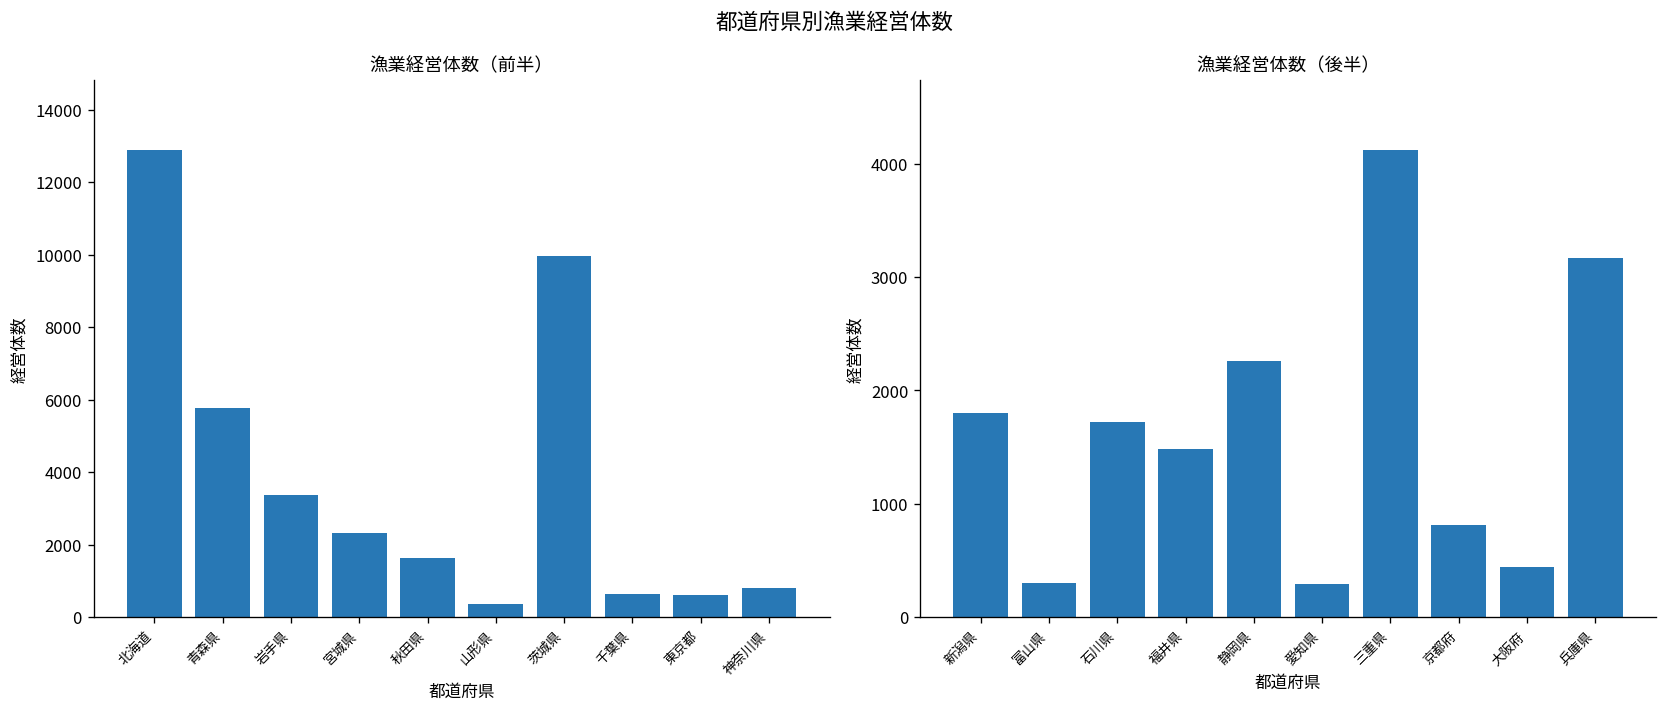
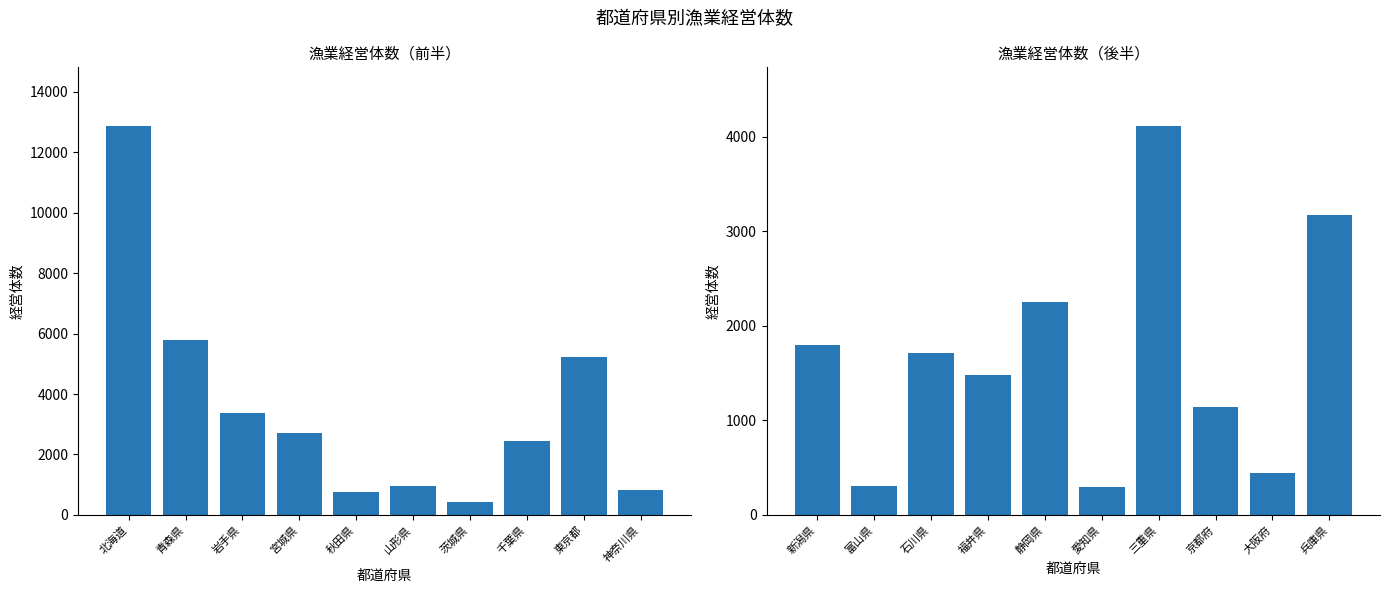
  {
    "漁業経営体数（前半）": {
      "北海道": 12900,
      "青森県": 5800,
      "岩手県": 3400,
-     "宮城県": 2300,
-     "秋田県": 1600,
-     "山形県": 400,
-     "茨城県": 10000,
-     "千葉県": 600,
-     "東京都": 600,
+     "宮城県": 2700,
+     "秋田県": 800,
+     "山形県": 1000,
+     "茨城県": 400,
+     "千葉県": 2400,
+     "東京都": 5200,
      "神奈川県": 800
    },
    "漁業経営体数（後半）": {
      "新潟県": 1800,
      "富山県": 300,
      "石川県": 1700,
      "福井県": 1500,
      "静岡県": 2300,
      "愛知県": 300,
      "三重県": 4100,
-     "京都府": 800,
+     "京都府": 1100,
      "大阪府": 400,
      "兵庫県": 3200
    }
  }
